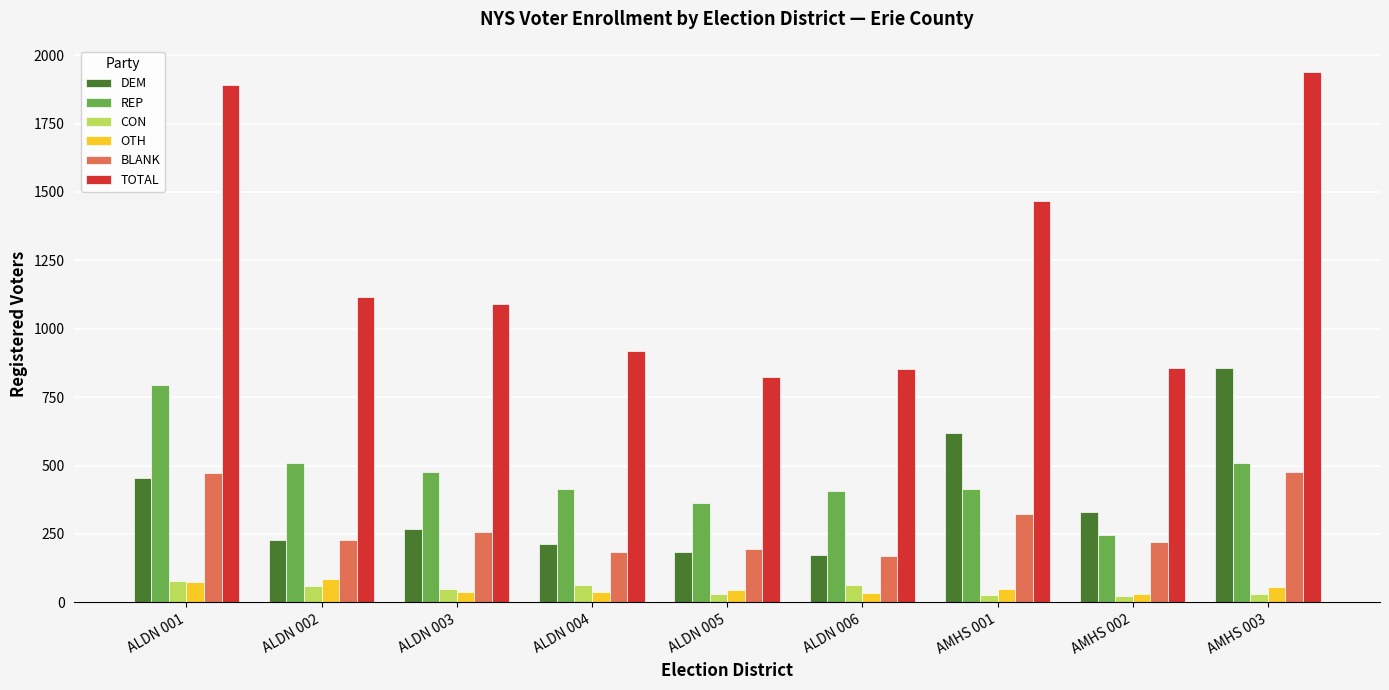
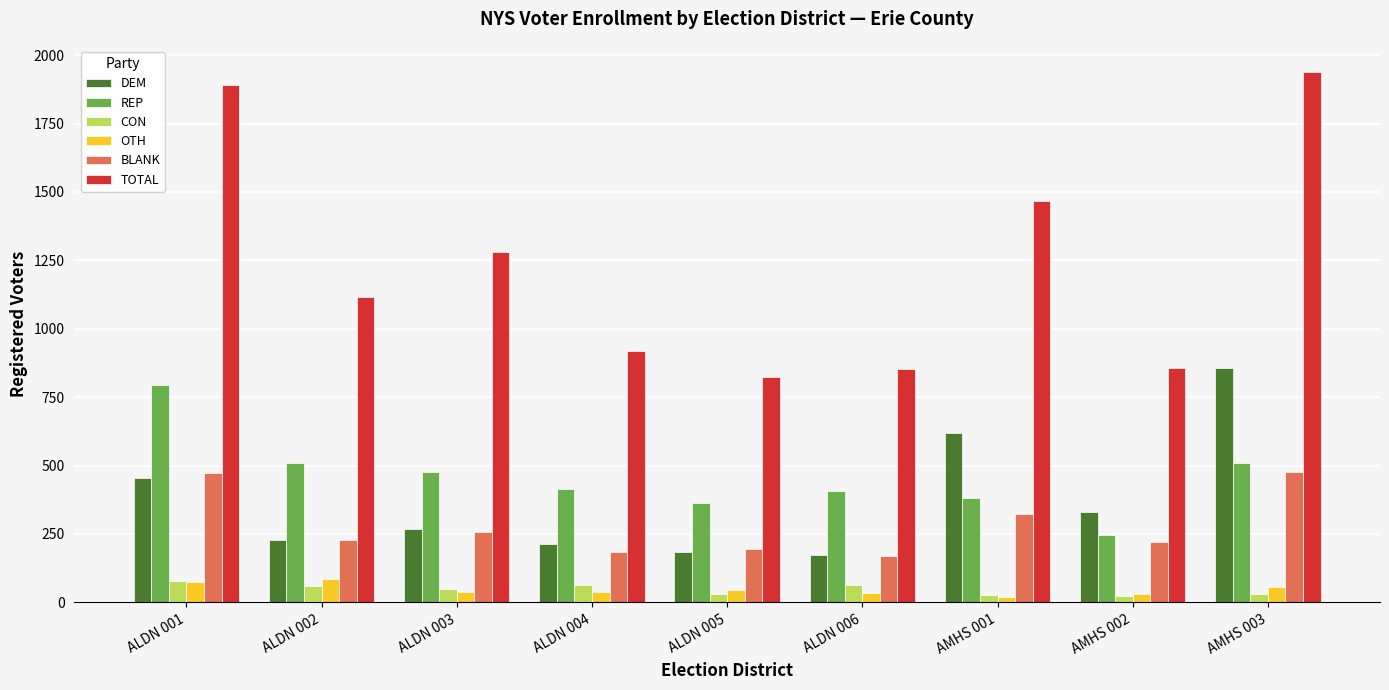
  {
    "DEM": {
      "ALDN 001": 460,
      "ALDN 002": 230,
      "ALDN 003": 270,
      "ALDN 004": 210,
      "ALDN 005": 180,
      "ALDN 006": 180,
      "AMHS 001": 620,
      "AMHS 002": 330,
      "AMHS 003": 860
    },
    "REP": {
      "ALDN 001": 790,
      "ALDN 002": 510,
      "ALDN 003": 480,
      "ALDN 004": 420,
      "ALDN 005": 370,
      "ALDN 006": 410,
-     "AMHS 001": 420,
+     "AMHS 001": 380,
      "AMHS 002": 250,
      "AMHS 003": 510
    },
    "CON": {
      "ALDN 001": 80,
      "ALDN 002": 60,
      "ALDN 003": 50,
      "ALDN 004": 60,
      "ALDN 005": 30,
      "ALDN 006": 60,
      "AMHS 001": 30,
      "AMHS 002": 20,
      "AMHS 003": 30
    },
    "OTH": {
      "ALDN 001": 80,
      "ALDN 002": 90,
      "ALDN 003": 40,
      "ALDN 004": 40,
      "ALDN 005": 50,
      "ALDN 006": 30,
-     "AMHS 001": 50,
+     "AMHS 001": 20,
      "AMHS 002": 30,
      "AMHS 003": 60
    },
    "BLANK": {
      "ALDN 001": 470,
      "ALDN 002": 230,
      "ALDN 003": 260,
      "ALDN 004": 180,
      "ALDN 005": 200,
      "ALDN 006": 170,
      "AMHS 001": 320,
      "AMHS 002": 220,
      "AMHS 003": 480
    },
    "TOTAL": {
      "ALDN 001": 1890,
      "ALDN 002": 1120,
-     "ALDN 003": 1090,
+     "ALDN 003": 1280,
      "ALDN 004": 920,
      "ALDN 005": 820,
      "ALDN 006": 850,
      "AMHS 001": 1470,
      "AMHS 002": 860,
      "AMHS 003": 1940
    }
  }
